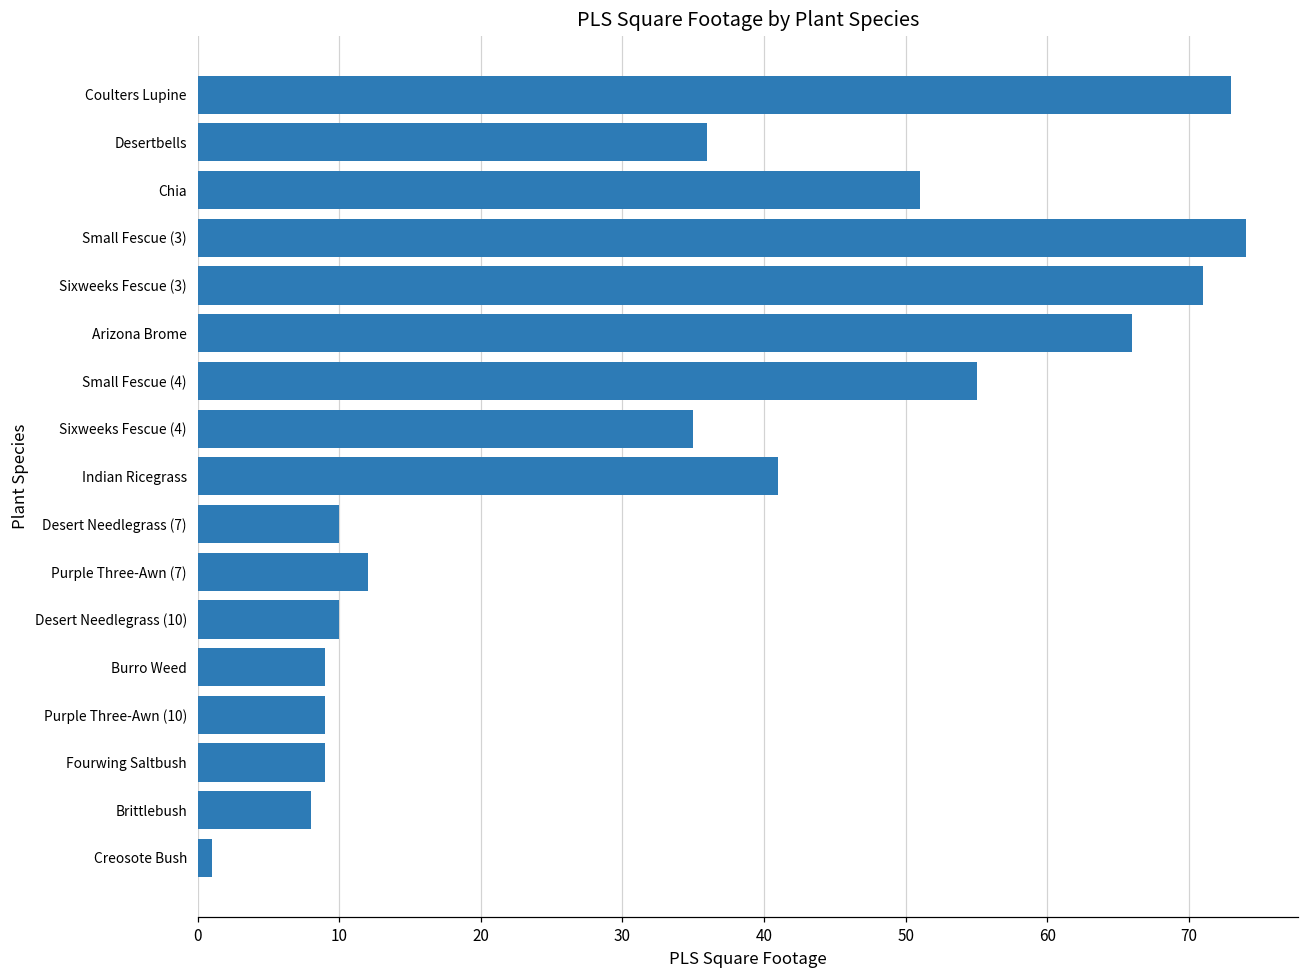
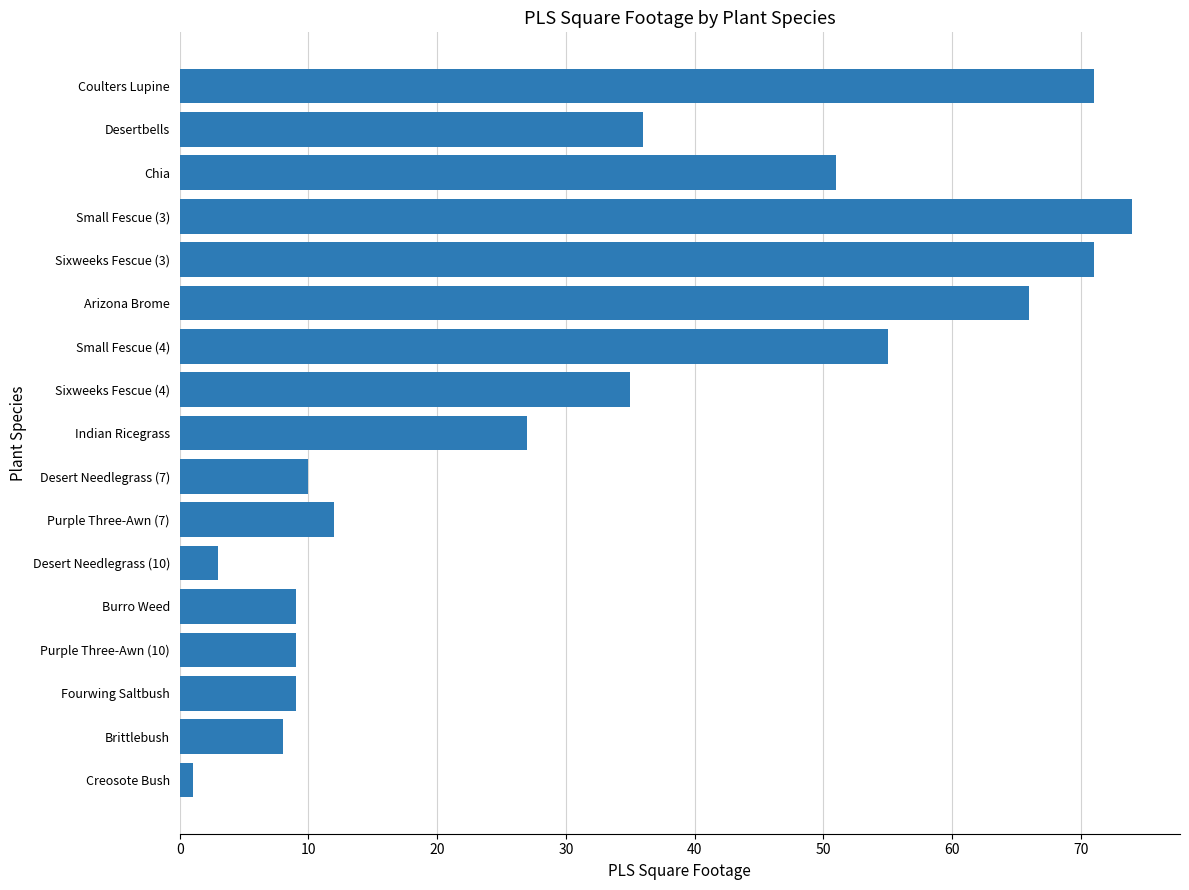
  {
-   "Coulters Lupine": 73,
+   "Coulters Lupine": 71,
    "Desertbells": 36,
    "Chia": 51,
    "Small Fescue (3)": 74,
    "Sixweeks Fescue (3)": 71,
    "Arizona Brome": 66,
    "Small Fescue (4)": 55,
    "Sixweeks Fescue (4)": 35,
-   "Indian Ricegrass": 41,
+   "Indian Ricegrass": 27,
    "Desert Needlegrass (7)": 10,
    "Purple Three-Awn (7)": 12,
-   "Desert Needlegrass (10)": 10,
+   "Desert Needlegrass (10)": 3,
    "Burro Weed": 9,
    "Purple Three-Awn (10)": 9,
    "Fourwing Saltbush": 9,
    "Brittlebush": 8,
    "Creosote Bush": 1
  }
